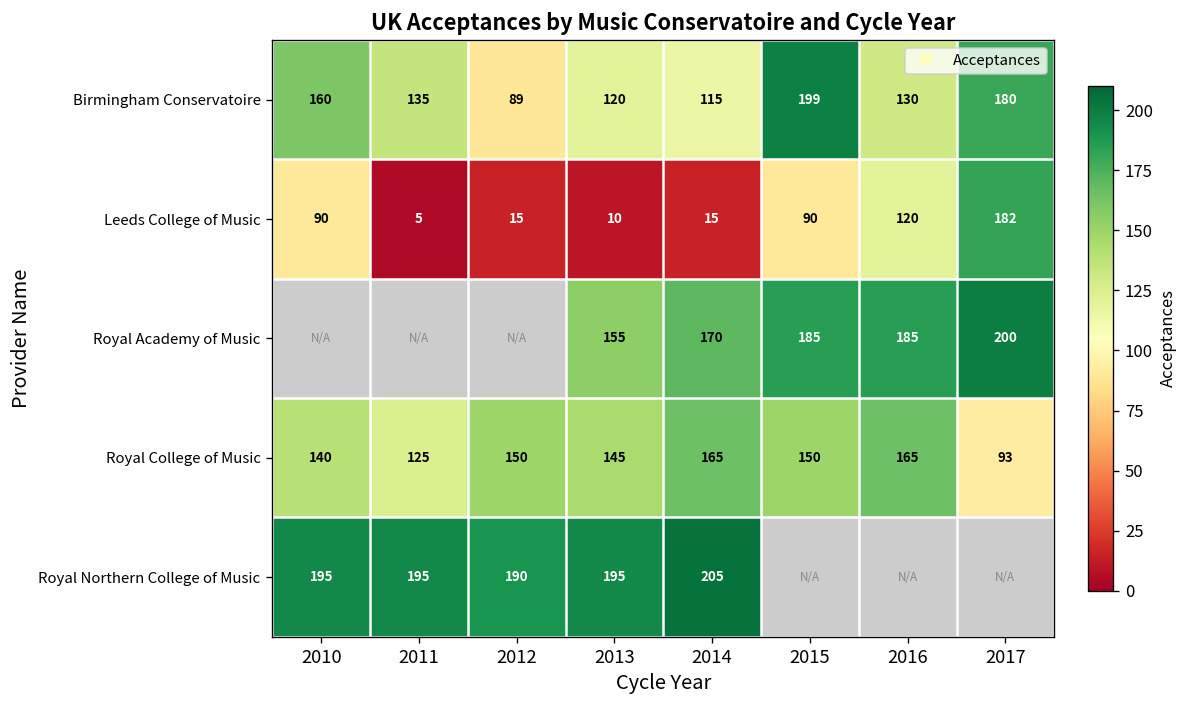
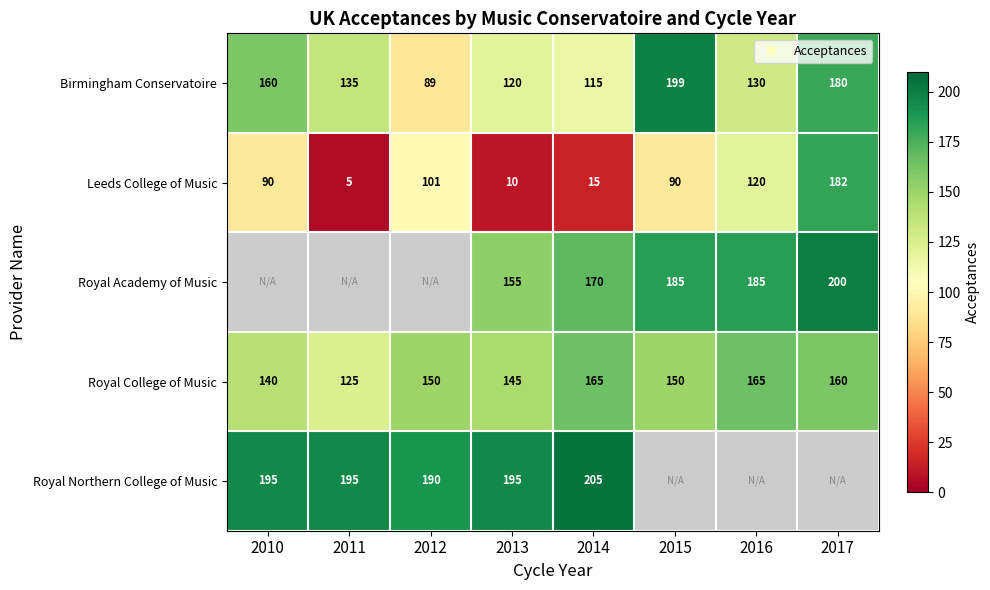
  {
    "Birmingham Conservatoire": {
      "2010": 160,
      "2011": 135,
      "2012": 89,
      "2013": 120,
      "2014": 115,
      "2015": 199,
      "2016": 130,
      "2017": 180
    },
    "Leeds College of Music": {
      "2010": 90,
      "2011": 5,
-     "2012": 15,
+     "2012": 101,
      "2013": 10,
      "2014": 15,
      "2015": 90,
      "2016": 120,
      "2017": 182
    },
    "Royal Academy of Music": {
      "2013": 155,
      "2014": 170,
      "2015": 185,
      "2016": 185,
      "2017": 200
    },
    "Royal College of Music": {
      "2010": 140,
      "2011": 125,
      "2012": 150,
      "2013": 145,
      "2014": 165,
      "2015": 150,
      "2016": 165,
-     "2017": 93
+     "2017": 160
    },
    "Royal Northern College of Music": {
      "2010": 195,
      "2011": 195,
      "2012": 190,
      "2013": 195,
      "2014": 205
    }
  }
